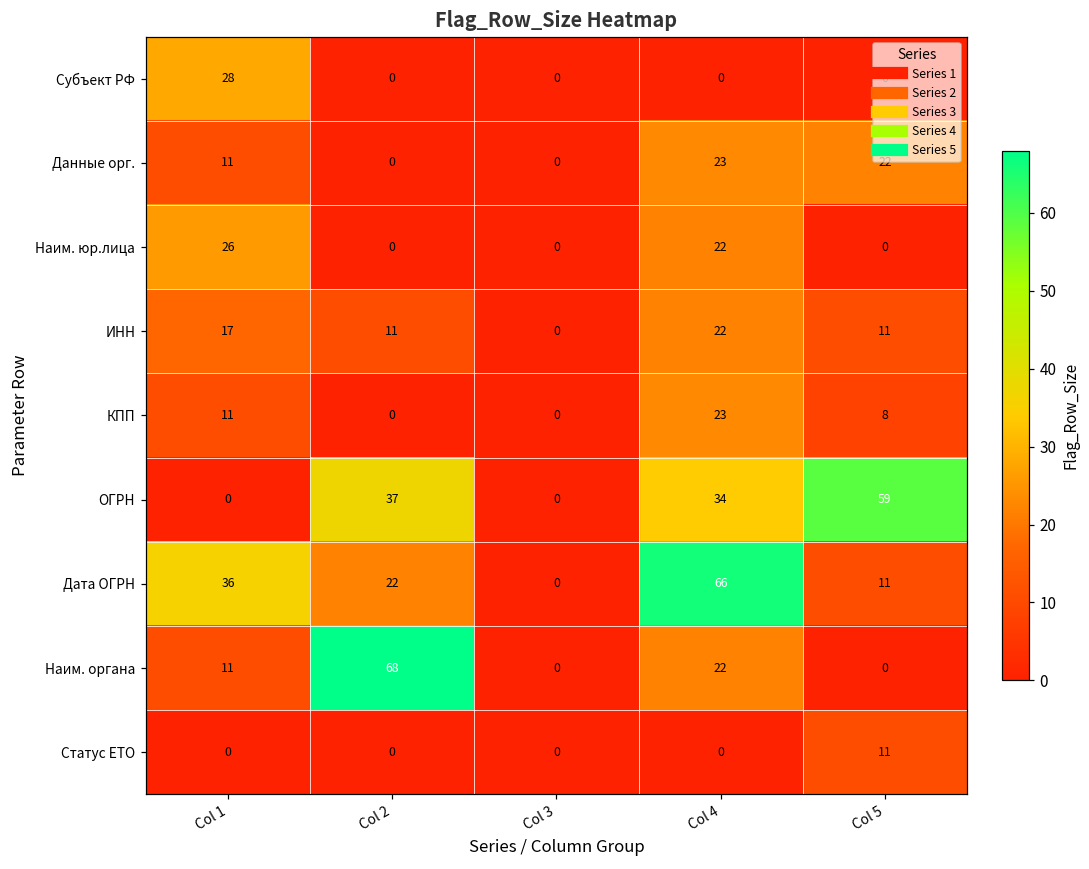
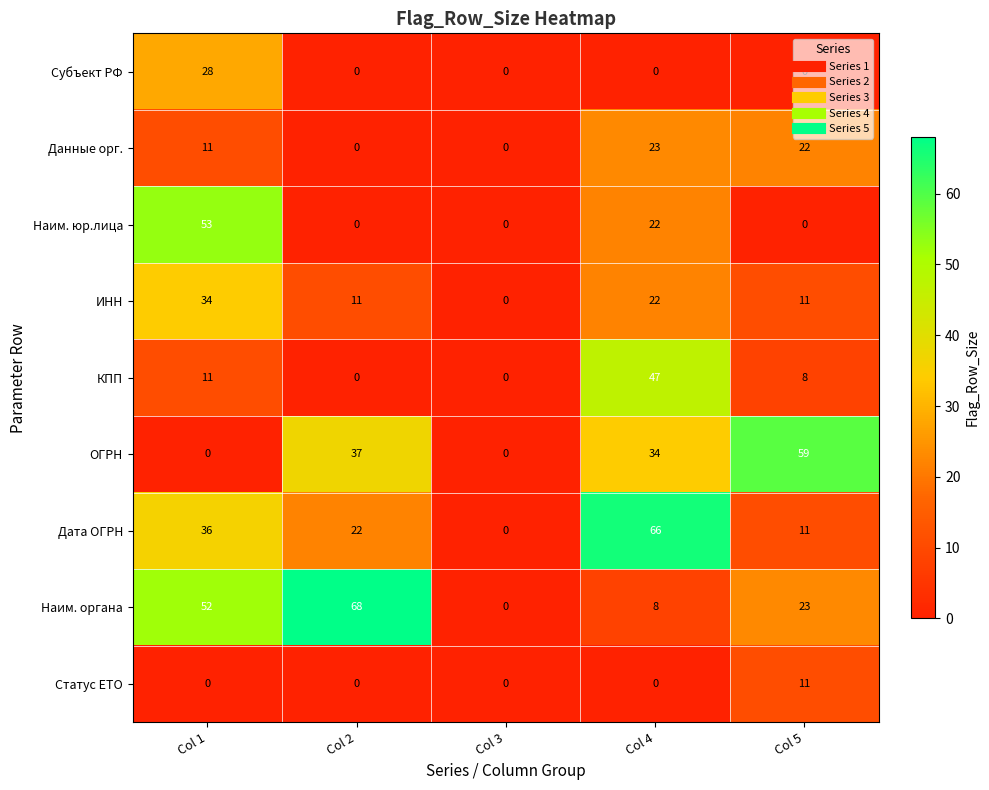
  {
    "Субъект РФ": {
      "Col 1": 28,
      "Col 2": 0,
      "Col 3": 0,
      "Col 4": 0
    },
    "Данные орг.": {
      "Col 1": 11,
      "Col 2": 0,
      "Col 3": 0,
      "Col 4": 23,
      "Col 5": 22
    },
    "Наим. юр.лица": {
-     "Col 1": 26,
+     "Col 1": 53,
      "Col 2": 0,
      "Col 3": 0,
      "Col 4": 22,
      "Col 5": 0
    },
    "ИНН": {
-     "Col 1": 17,
+     "Col 1": 34,
      "Col 2": 11,
      "Col 3": 0,
      "Col 4": 22,
      "Col 5": 11
    },
    "КПП": {
      "Col 1": 11,
      "Col 2": 0,
      "Col 3": 0,
-     "Col 4": 23,
+     "Col 4": 47,
      "Col 5": 8
    },
    "ОГРН": {
      "Col 1": 0,
      "Col 2": 37,
      "Col 3": 0,
      "Col 4": 34,
      "Col 5": 59
    },
    "Дата ОГРН": {
      "Col 1": 36,
      "Col 2": 22,
      "Col 3": 0,
      "Col 4": 66,
      "Col 5": 11
    },
    "Наим. органа": {
-     "Col 1": 11,
+     "Col 1": 52,
      "Col 2": 68,
      "Col 3": 0,
-     "Col 4": 22,
-     "Col 5": 0
+     "Col 4": 8,
+     "Col 5": 23
    },
    "Статус ЕТО": {
      "Col 1": 0,
      "Col 2": 0,
      "Col 3": 0,
      "Col 4": 0,
      "Col 5": 11
    }
  }
